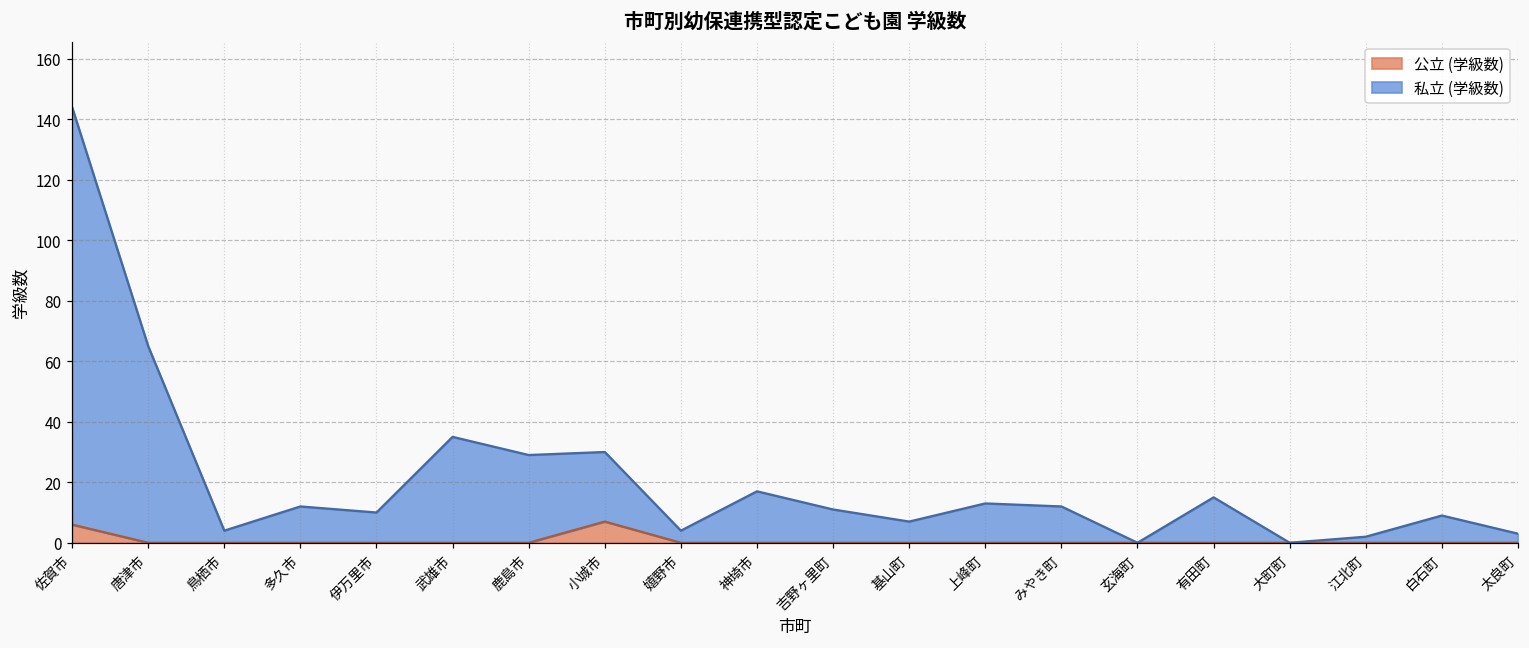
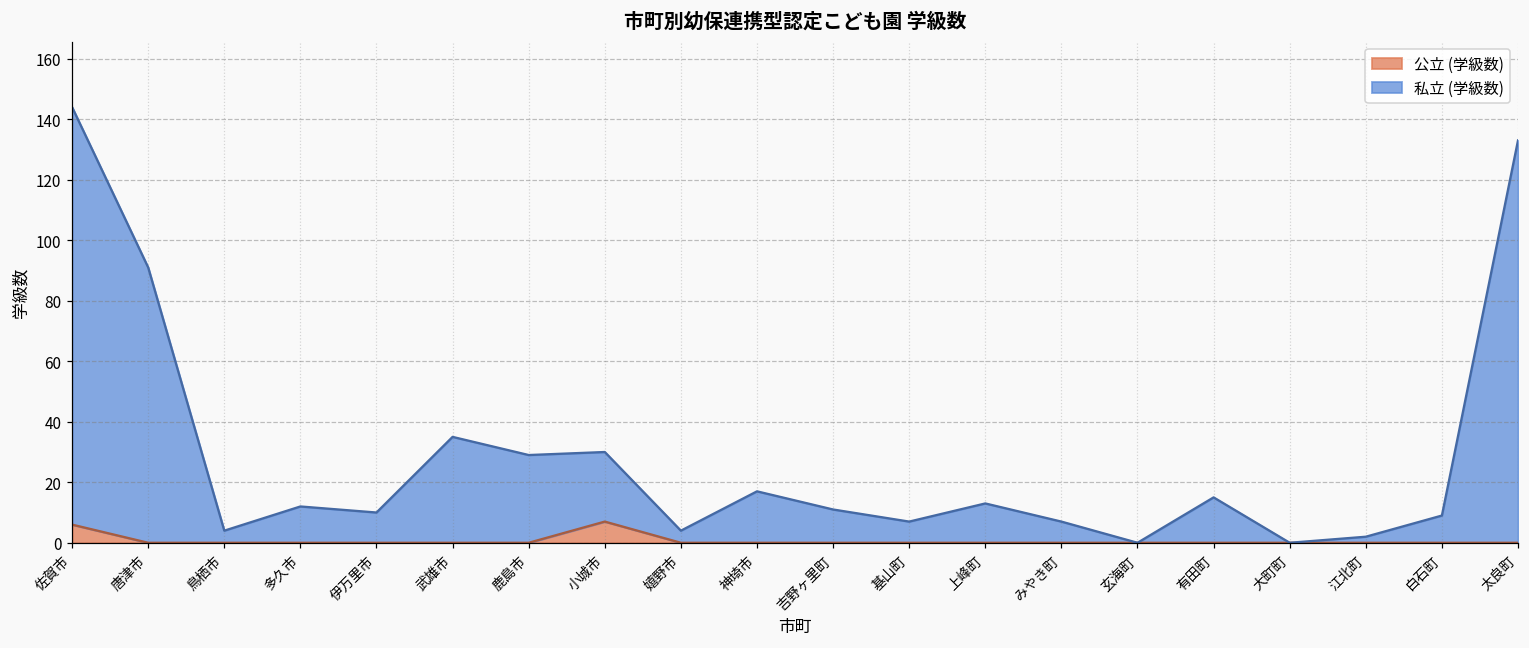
  {
    "公立 (学級数)": {
      "佐賀市": 6,
      "唐津市": 0,
      "鳥栖市": 0,
      "多久市": 0,
      "伊万里市": 0,
      "武雄市": 0,
      "鹿島市": 0,
      "小城市": 7,
      "嬉野市": 0,
      "神埼市": 0,
      "吉野ヶ里町": 0,
      "基山町": 0,
      "上峰町": 0,
      "みやき町": 0,
      "有田町": 0,
      "江北町": 0,
      "白石町": 0,
      "太良町": 0
    },
    "私立 (学級数)": {
      "佐賀市": 138,
-     "唐津市": 65,
+     "唐津市": 91,
      "鳥栖市": 4,
      "多久市": 12,
      "伊万里市": 10,
      "武雄市": 35,
      "鹿島市": 29,
      "小城市": 23,
      "嬉野市": 4,
      "神埼市": 17,
      "吉野ヶ里町": 11,
      "基山町": 7,
      "上峰町": 13,
-     "みやき町": 12,
+     "みやき町": 7,
      "有田町": 15,
      "江北町": 2,
      "白石町": 9,
-     "太良町": 3
+     "太良町": 133
    }
  }
